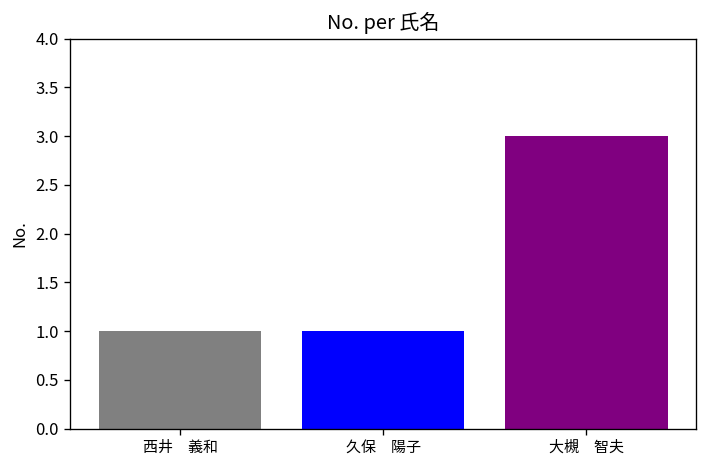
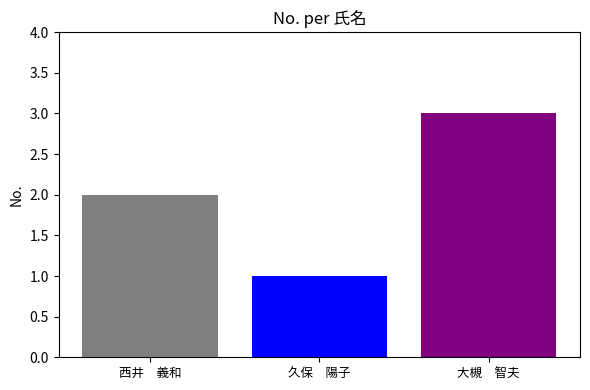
  {
-   "西井 義和": 1,
+   "西井 義和": 2,
    "久保 陽子": 1,
    "大槻 智夫": 3
  }
